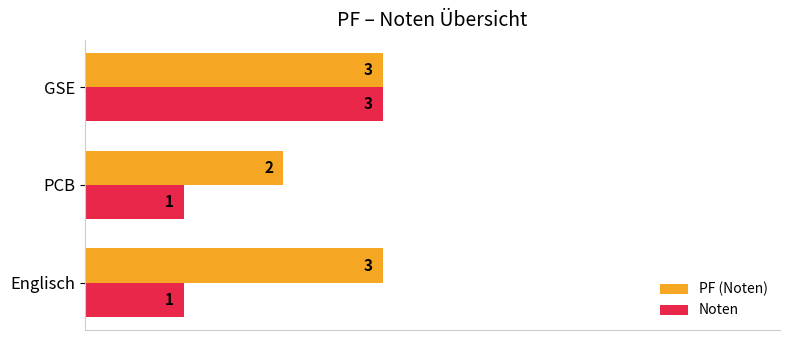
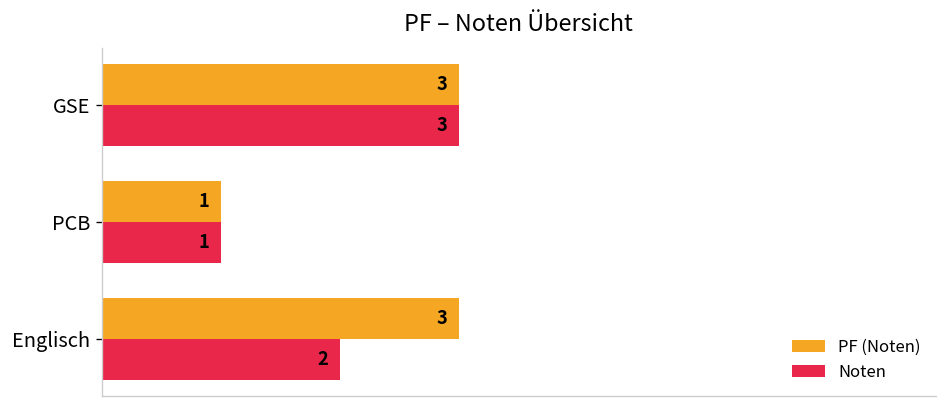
  {
    "PF (Noten)": {
      "GSE": 3,
-     "PCB": 2,
+     "PCB": 1,
      "Englisch": 3
    },
    "Noten": {
      "GSE": 3,
      "PCB": 1,
-     "Englisch": 1
+     "Englisch": 2
    }
  }
